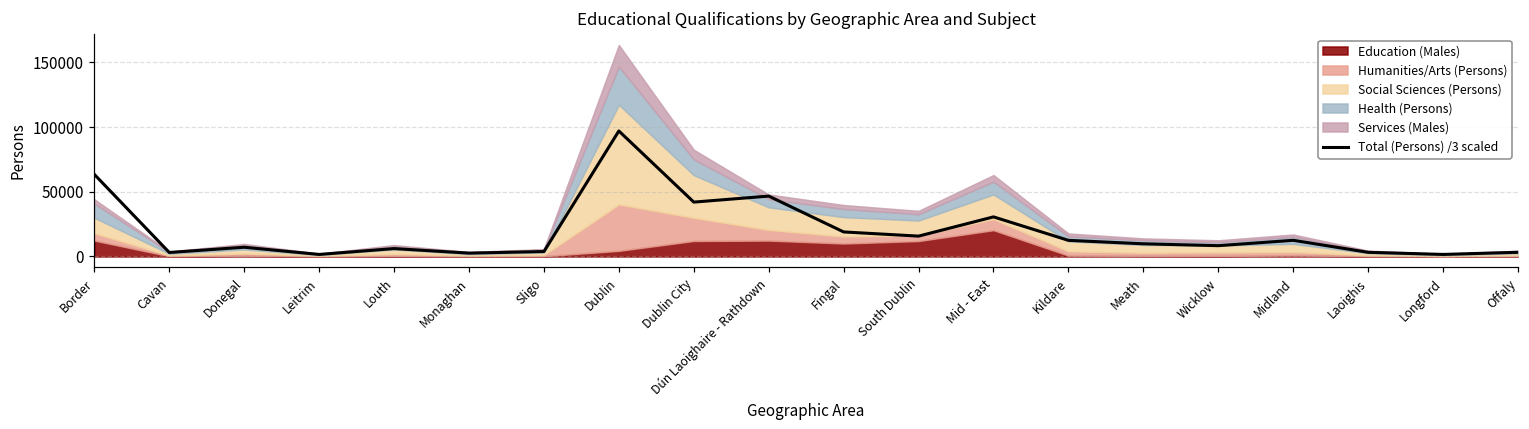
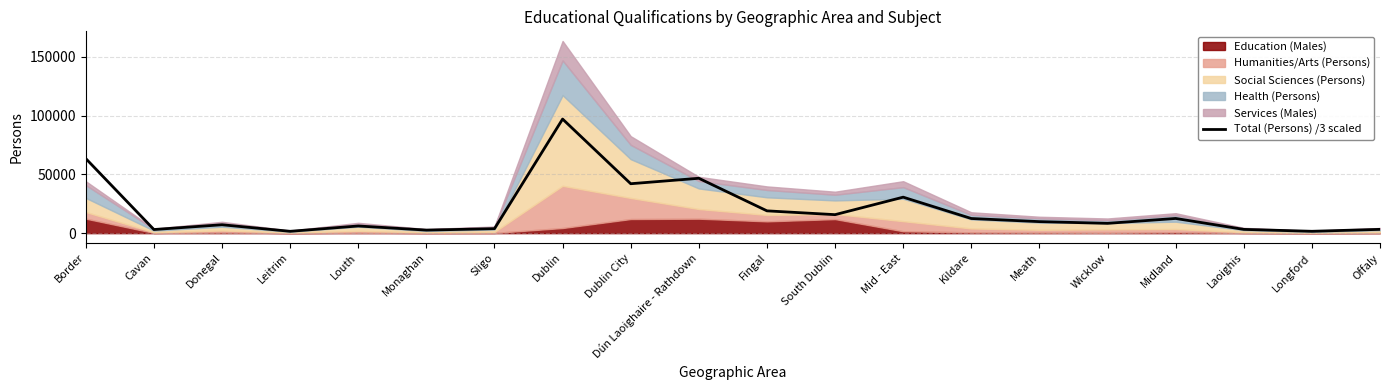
  {
    "Total (Persons) /3 scaled": {
      "Border": 63000,
      "Dublin": 97000,
      "Dublin City": 42000,
      "Fingal": 19000,
      "Midland": 12000
    },
    "Education (Males)": {
      "Border": 12000,
      "Dublin": 4000,
      "Dublin City": 12000,
      "Dún Laoighaire - Rathdown": 12000,
      "Fingal": 10000,
      "South Dublin": 12000,
-     "Mid - East": 20000
+     "Mid - East": 2000
    }
  }
